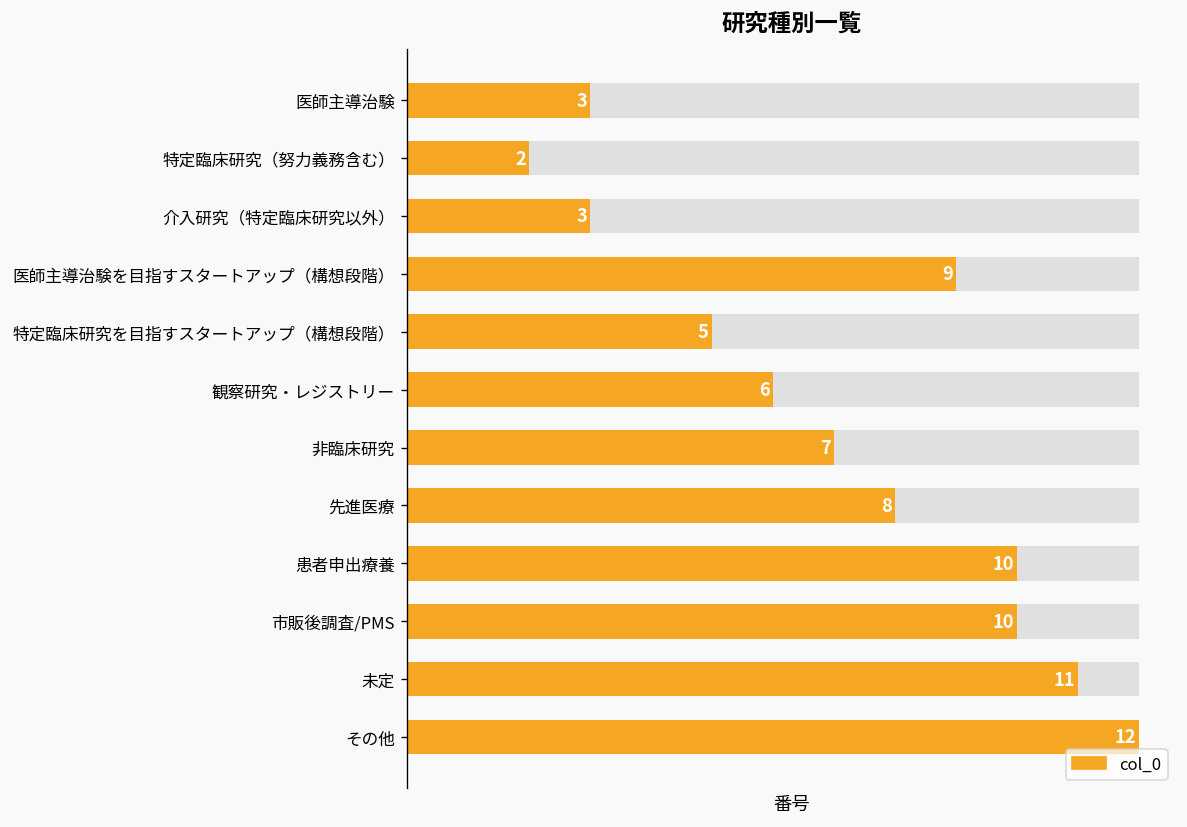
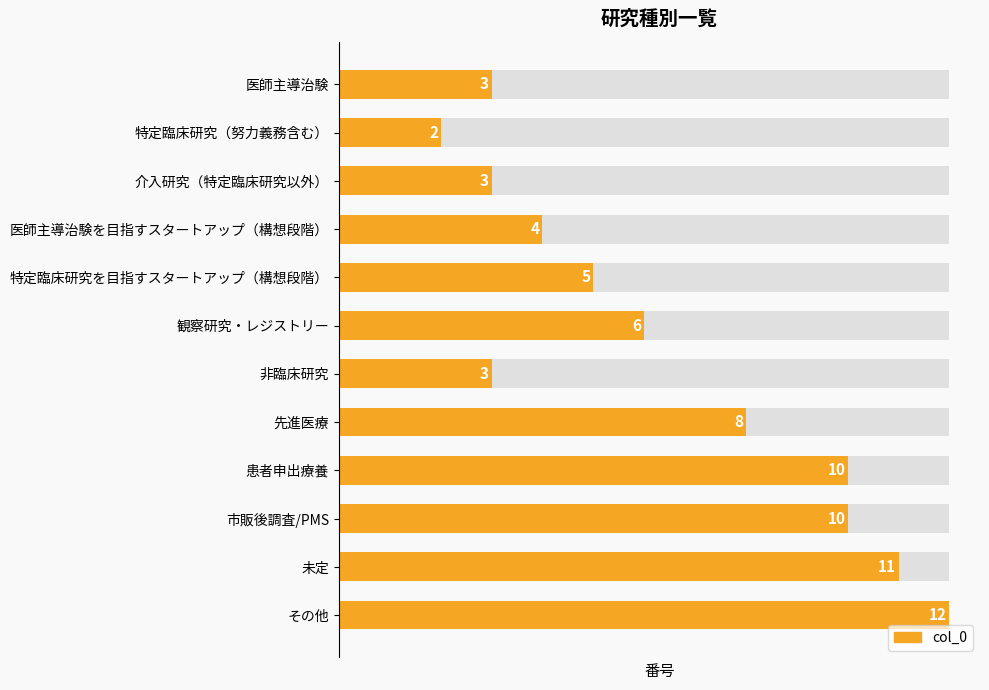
  {
    "col_0": {
-     "医師主導治験を目指すスタートアップ（構想段階）": 9,
-     "非臨床研究": 7,
+     "医師主導治験を目指すスタートアップ（構想段階）": 4,
+     "非臨床研究": 3,
      "その他": 12
    }
  }
